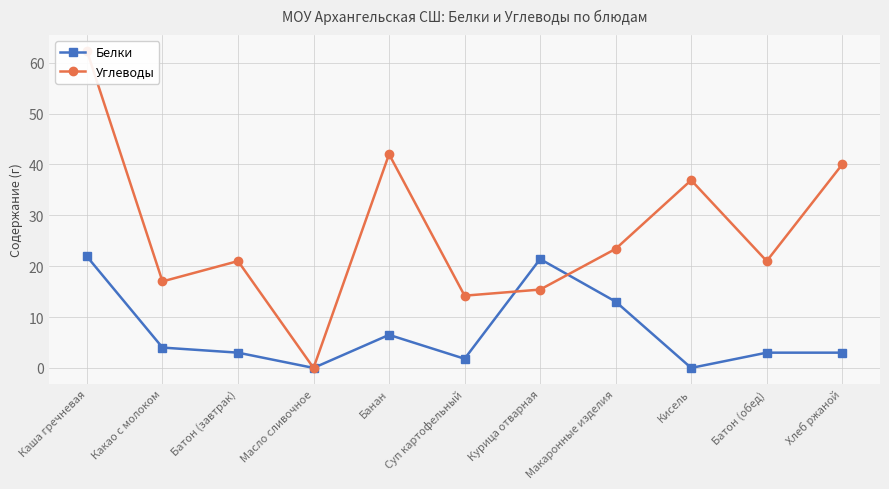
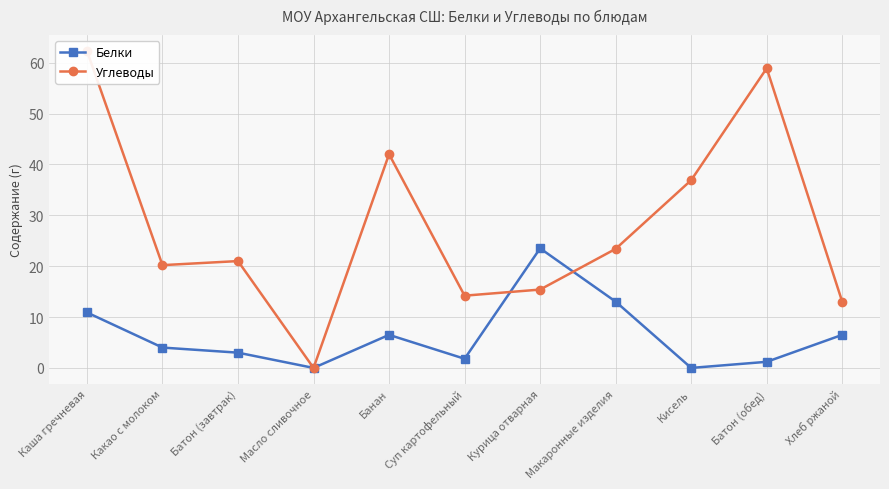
  {
    "Белки": {
-     "Каша гречневая": 22,
+     "Каша гречневая": 11,
      "Какао с молоком": 4,
      "Батон (завтрак)": 3,
      "Банан": 7,
      "Суп картофельный": 2,
-     "Курица отварная": 21,
+     "Курица отварная": 24,
      "Макаронные изделия": 13,
      "Кисель": 0,
-     "Батон (обед)": 3,
-     "Хлеб ржаной": 3
+     "Батон (обед)": 1,
+     "Хлеб ржаной": 7
    },
    "Углеводы": {
-     "Какао с молоком": 17,
+     "Какао с молоком": 20,
      "Батон (завтрак)": 21,
      "Банан": 42,
      "Суп картофельный": 14,
      "Курица отварная": 15,
      "Макаронные изделия": 23,
      "Кисель": 37,
-     "Батон (обед)": 21,
-     "Хлеб ржаной": 40
+     "Батон (обед)": 59,
+     "Хлеб ржаной": 13
    }
  }
